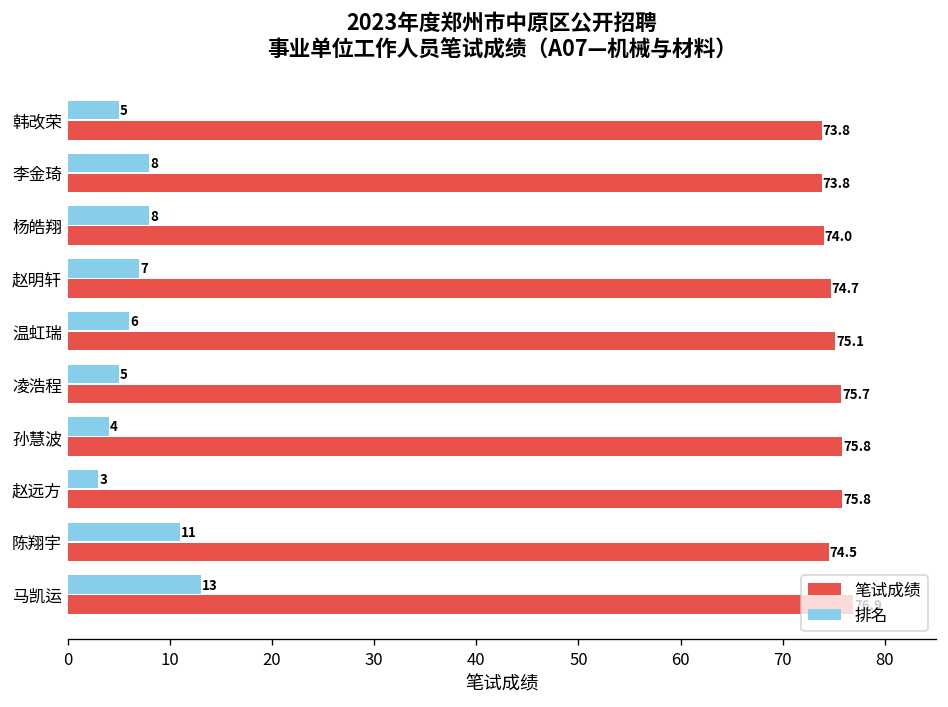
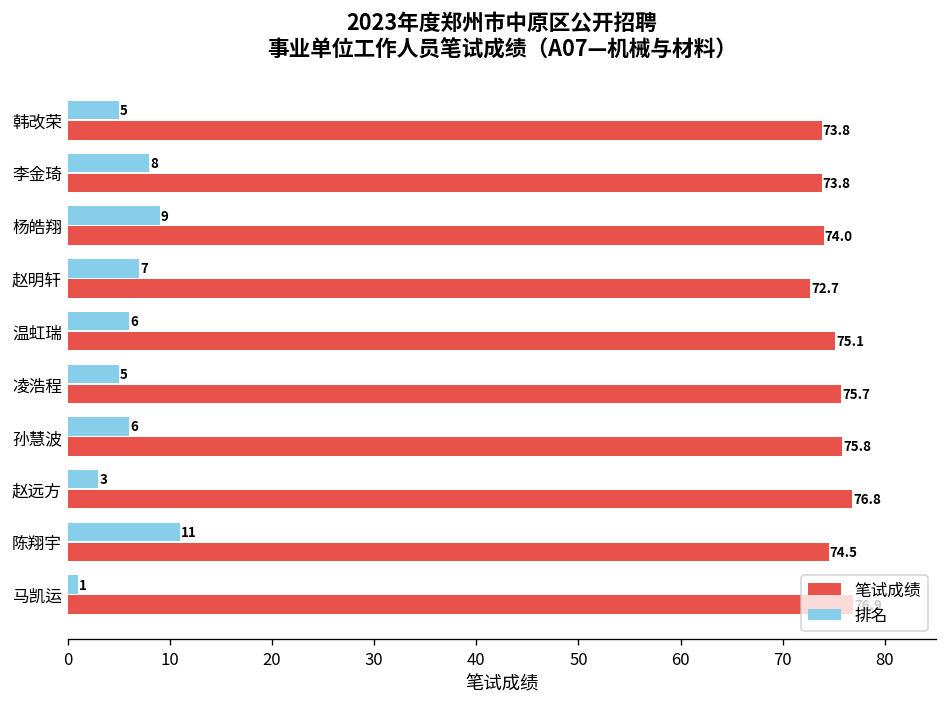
  {
    "排名": {
      "韩改荣": 5,
      "李金琦": 8,
-     "杨皓翔": 8,
+     "杨皓翔": 9,
      "赵明轩": 7,
      "温虹瑞": 6,
      "凌浩程": 5,
-     "孙慧波": 4,
+     "孙慧波": 6,
      "赵远方": 3,
      "陈翔宇": 11,
-     "马凯运": 13
+     "马凯运": 1
    },
    "笔试成绩": {
      "韩改荣": 73.8,
      "李金琦": 73.8,
      "杨皓翔": 74.0,
-     "赵明轩": 74.7,
+     "赵明轩": 72.7,
      "温虹瑞": 75.1,
      "凌浩程": 75.7,
      "孙慧波": 75.8,
-     "赵远方": 75.8,
+     "赵远方": 76.8,
      "陈翔宇": 74.5
    }
  }
